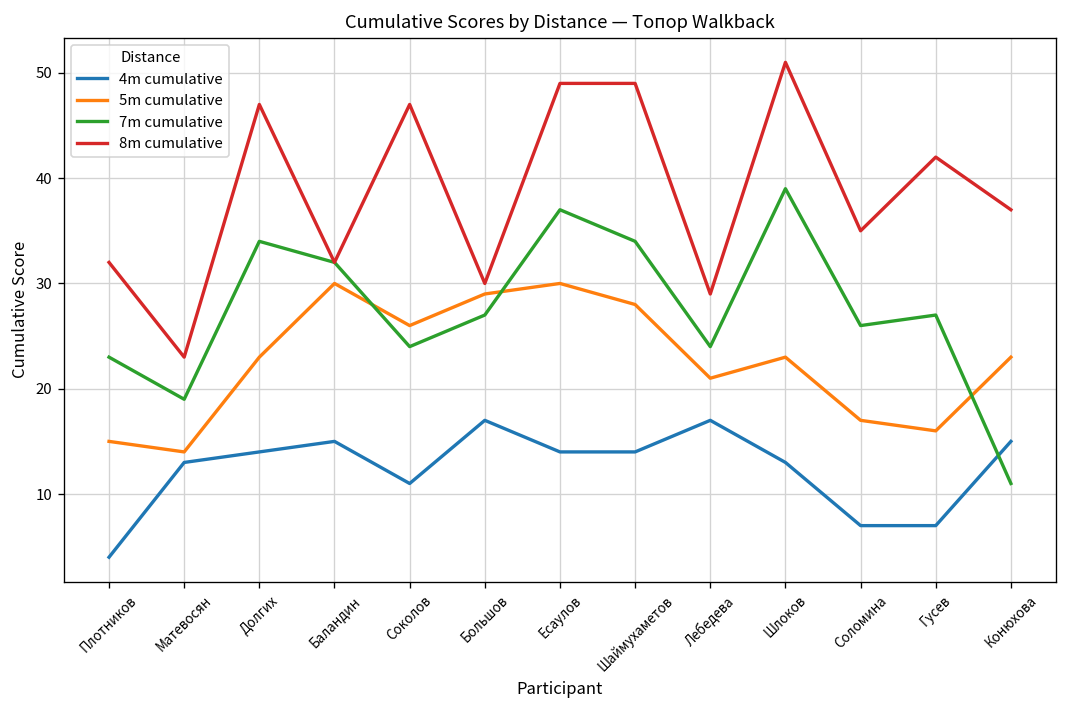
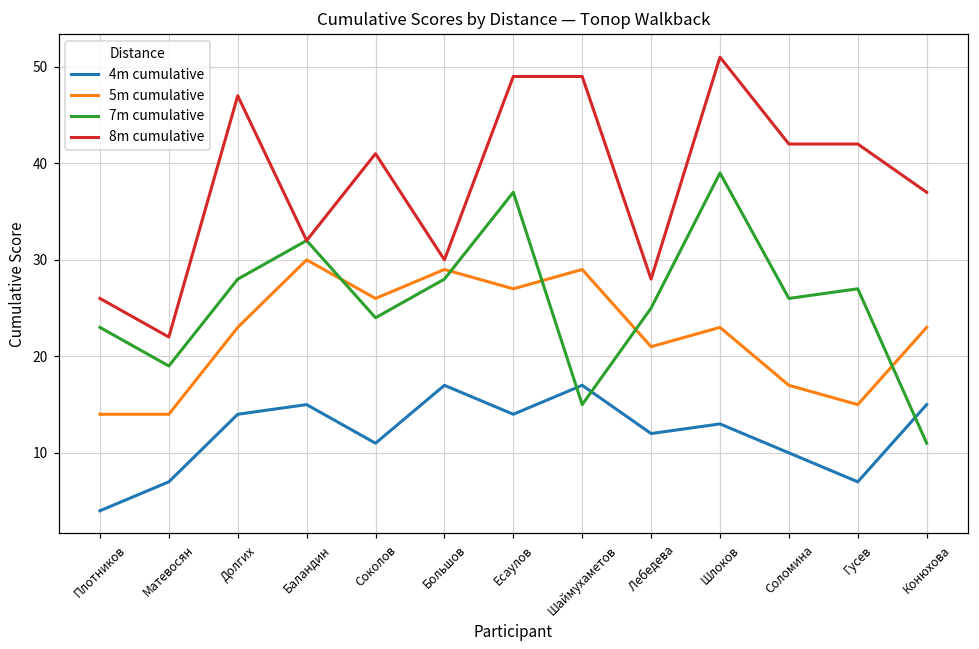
  {
    "4m cumulative": {
      "Плотников": 4,
-     "Матевосян": 13,
+     "Матевосян": 7,
      "Долгих": 14,
      "Баландин": 15,
      "Соколов": 11,
      "Большов": 17,
      "Есаулов": 14,
-     "Шаймухаметов": 14,
-     "Лебедева": 17,
+     "Шаймухаметов": 17,
+     "Лебедева": 12,
      "Шлоков": 13,
-     "Соломина": 7,
+     "Соломина": 10,
      "Гусев": 7,
      "Конюхова": 15
    },
    "5m cumulative": {
-     "Плотников": 15,
+     "Плотников": 14,
      "Матевосян": 14,
      "Долгих": 23,
      "Баландин": 30,
      "Соколов": 26,
      "Большов": 29,
-     "Есаулов": 30,
-     "Шаймухаметов": 28,
+     "Есаулов": 27,
+     "Шаймухаметов": 29,
      "Лебедева": 21,
      "Шлоков": 23,
      "Соломина": 17,
-     "Гусев": 16,
+     "Гусев": 15,
      "Конюхова": 23
    },
    "7m cumulative": {
      "Плотников": 23,
      "Матевосян": 19,
-     "Долгих": 34,
+     "Долгих": 28,
      "Соколов": 24,
-     "Большов": 27,
+     "Большов": 28,
      "Есаулов": 37,
-     "Шаймухаметов": 34,
-     "Лебедева": 24,
+     "Шаймухаметов": 15,
+     "Лебедева": 25,
      "Шлоков": 39,
      "Соломина": 26,
      "Гусев": 27,
      "Конюхова": 11
    },
    "8m cumulative": {
-     "Плотников": 32,
-     "Матевосян": 23,
+     "Плотников": 26,
+     "Матевосян": 22,
      "Долгих": 47,
-     "Соколов": 47,
+     "Соколов": 41,
      "Большов": 30,
      "Есаулов": 49,
      "Шаймухаметов": 49,
-     "Лебедева": 29,
+     "Лебедева": 28,
      "Шлоков": 51,
-     "Соломина": 35,
+     "Соломина": 42,
      "Гусев": 42,
      "Конюхова": 37
    }
  }
